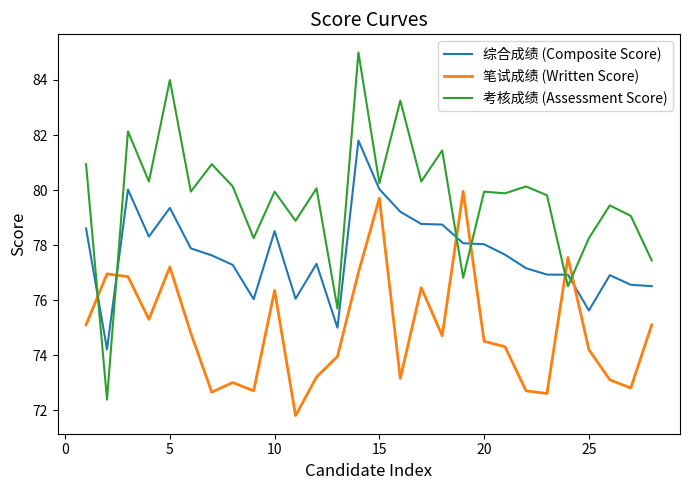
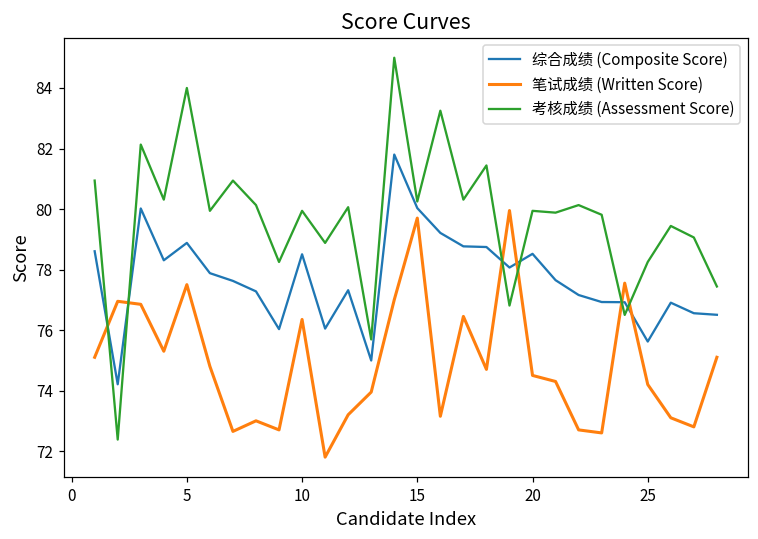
  {
    "综合成绩 (Composite Score)": {
-     "5": 79.4,
+     "5": 78.9,
      "10": 78.5,
      "15": 80.0,
-     "20": 78.0,
+     "20": 78.5,
      "25": 75.6
    },
    "笔试成绩 (Written Score)": {
-     "5": 77.2,
+     "5": 77.5,
      "10": 76.4,
      "15": 79.7,
      "20": 74.5,
      "25": 74.2
    },
    "考核成绩 (Assessment Score)": {
      "5": 84.0,
      "10": 79.9,
      "15": 80.3,
      "20": 79.9,
      "25": 78.3
    }
  }
